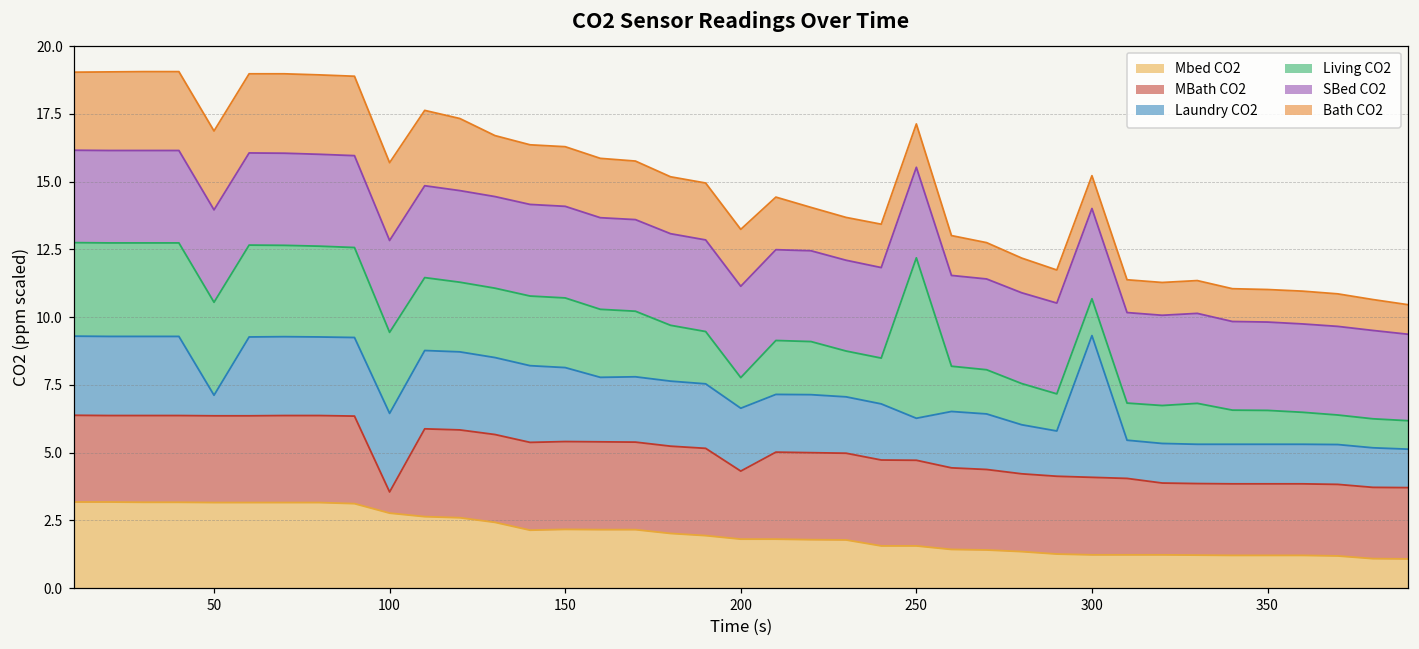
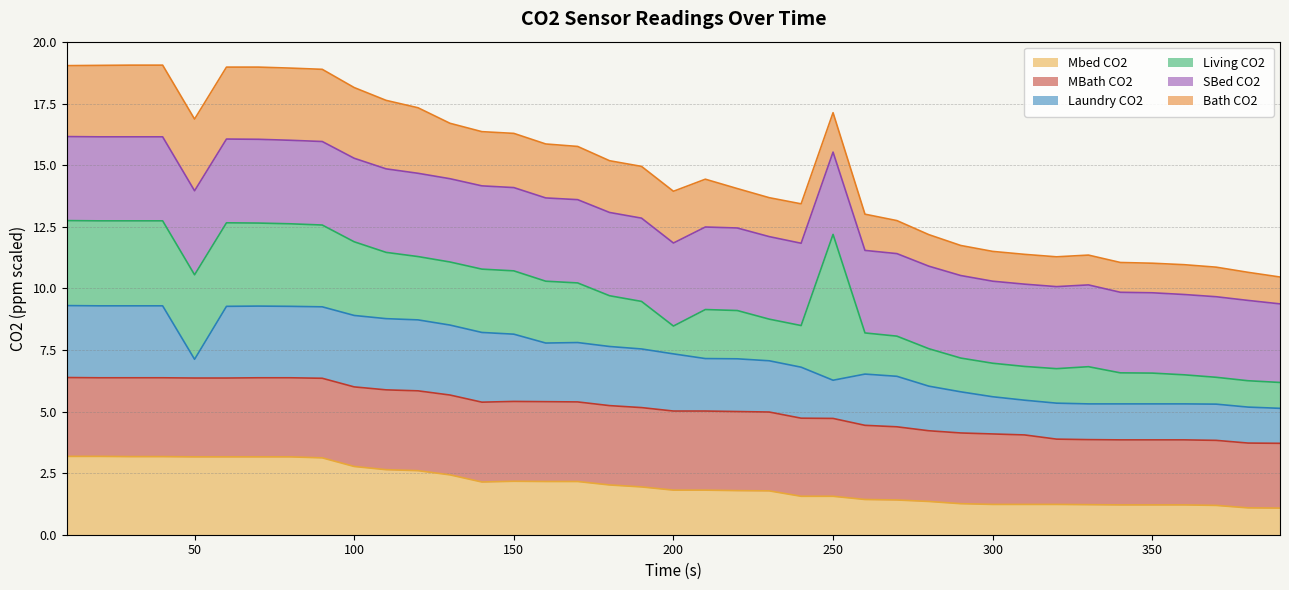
  {
    "MBath CO2": {
      "50": 3.2,
-     "100": 0.8,
+     "100": 3.2,
      "150": 3.2,
-     "200": 2.5,
+     "200": 3.2,
      "250": 3.2,
      "300": 2.9,
      "350": 2.6
    },
    "Laundry CO2": {
      "50": 0.8,
      "100": 2.9,
      "150": 2.7,
      "200": 2.3,
      "250": 1.5,
-     "300": 5.2,
+     "300": 1.5,
      "350": 1.5
    },
    "Living CO2": {
      "50": 3.4,
      "100": 3.0,
      "150": 2.6,
      "200": 1.1,
      "250": 5.9,
      "300": 1.4,
      "350": 1.3
    },
    "SBed CO2": {
      "50": 3.4,
      "100": 3.4,
      "150": 3.4,
      "200": 3.4,
      "250": 3.3,
      "300": 3.3,
      "350": 3.3
    }
  }
